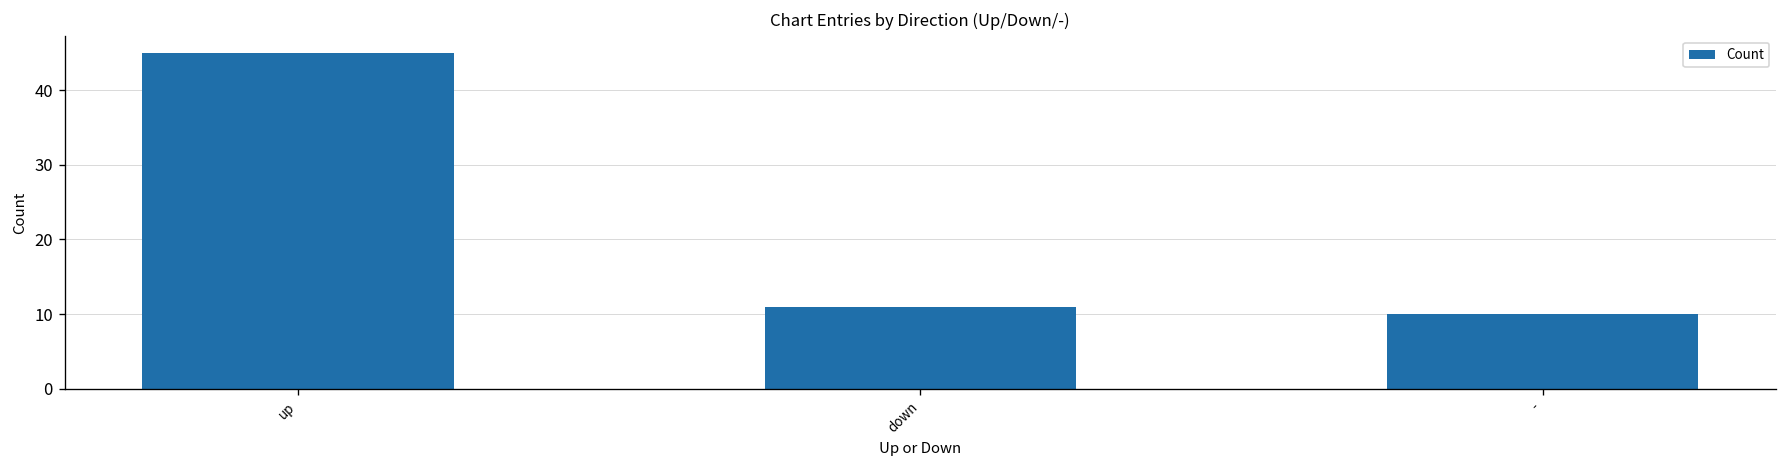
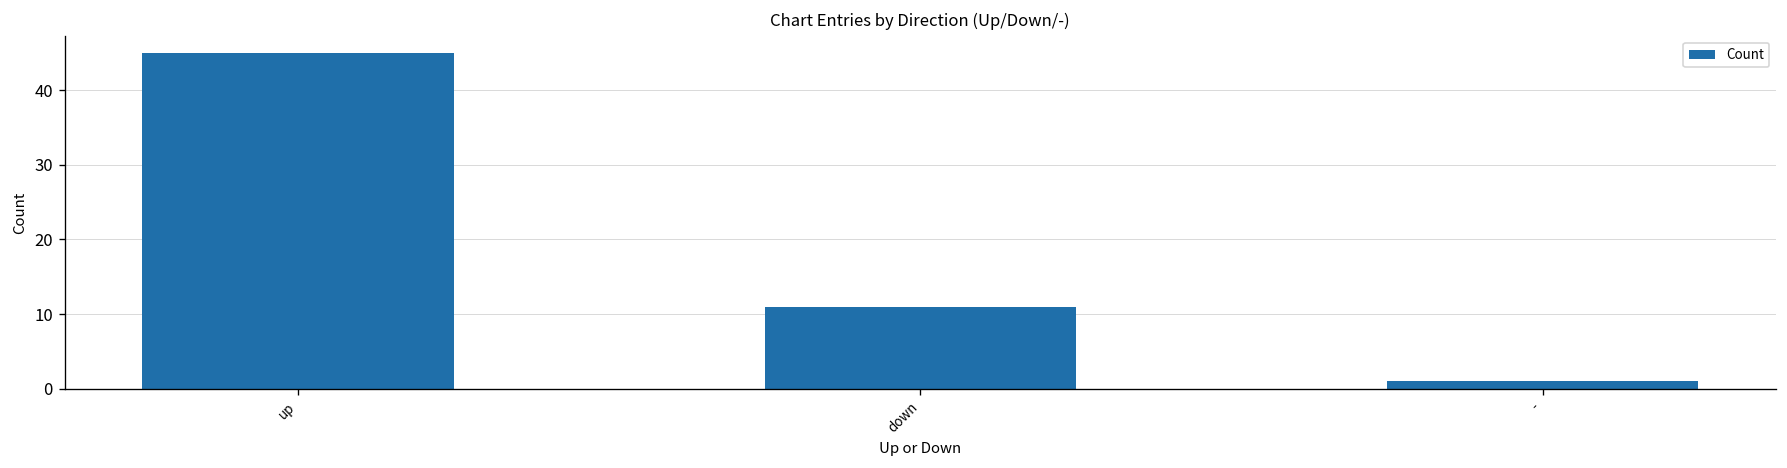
  {
    "up": 45,
    "down": 11,
-   "-": 10
+   "-": 1
  }
